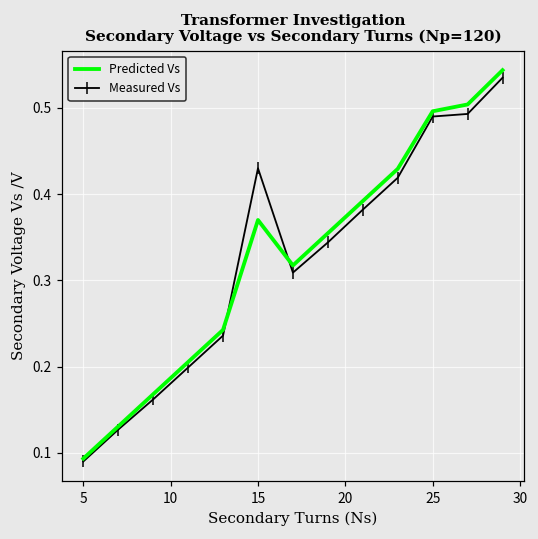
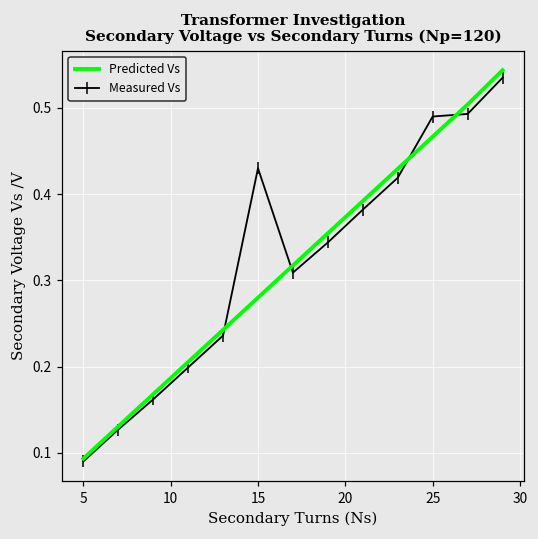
  {
    "Predicted Vs": {
      "5": 0.09,
-     "15": 0.37,
-     "25": 0.50
+     "15": 0.28,
+     "25": 0.47
    },
    "Measured Vs": {
      "5": 0.09,
      "15": 0.43,
      "25": 0.49
    }
  }
